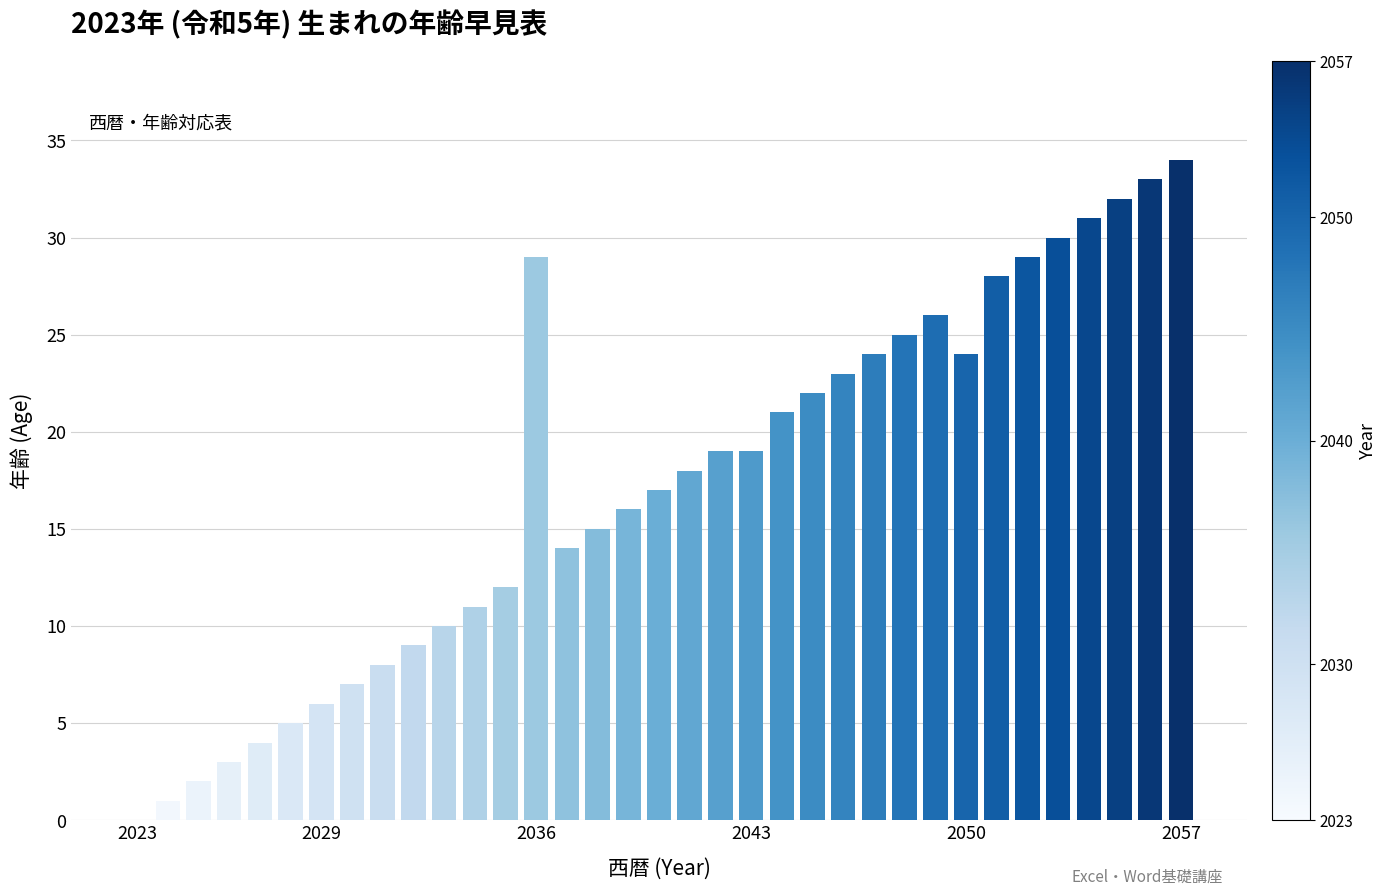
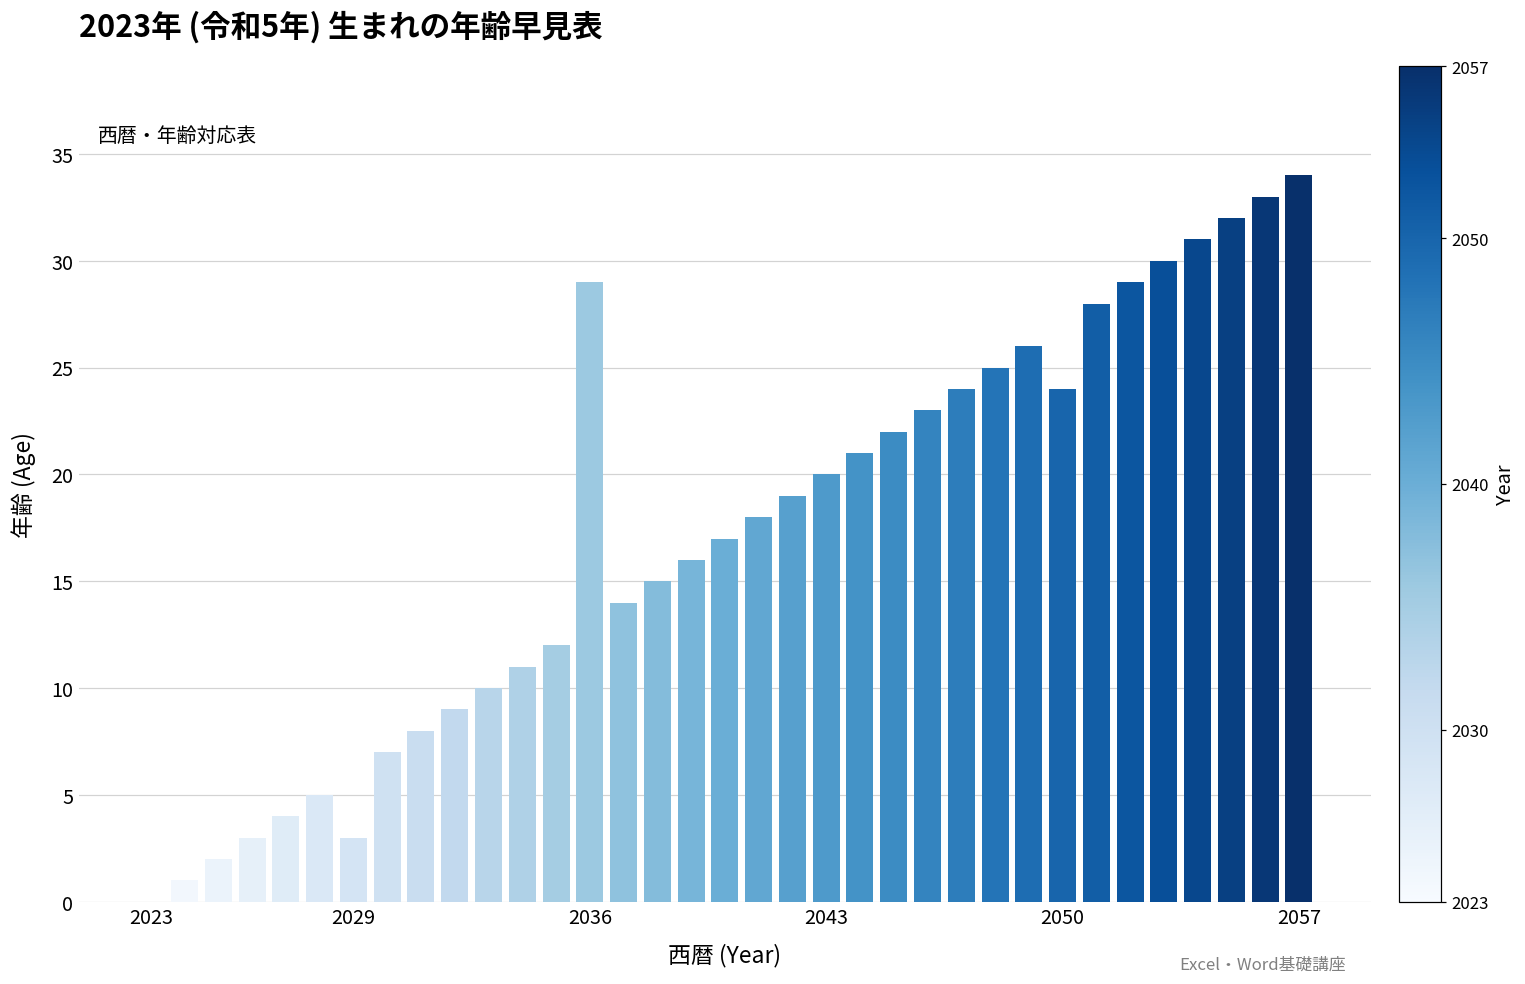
  {
    "2023": 0,
-   "2029": 6,
+   "2029": 3,
    "2036": 29,
-   "2043": 19,
+   "2043": 20,
    "2050": 24,
    "2057": 34
  }
